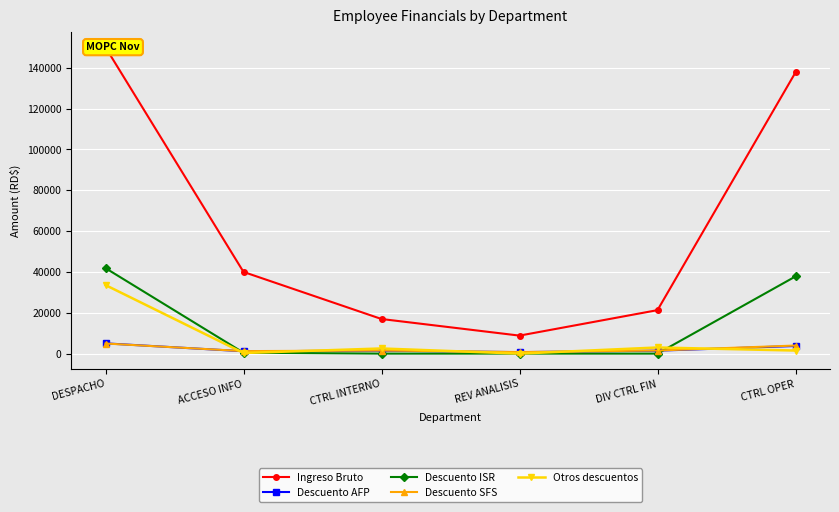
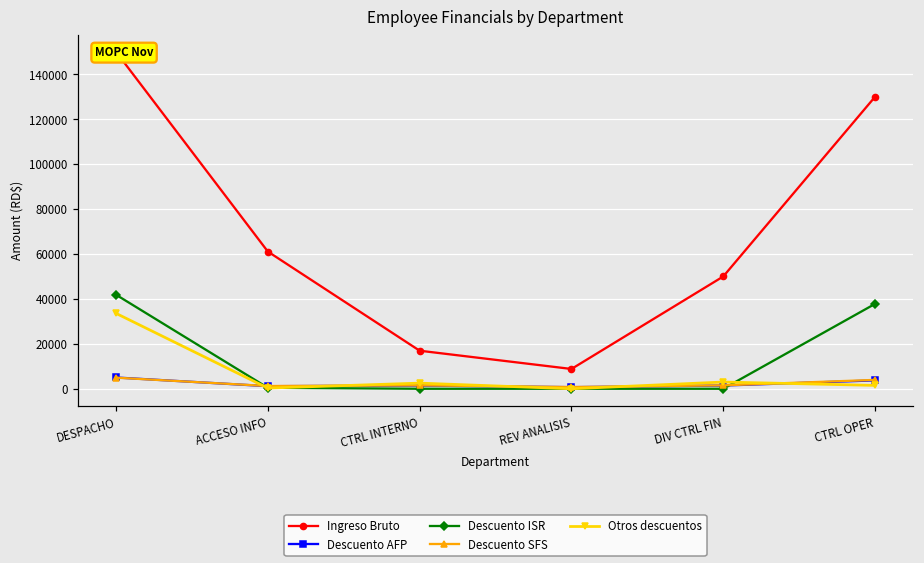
  {
    "Ingreso Bruto": {
-     "ACCESO INFO": 40000,
+     "ACCESO INFO": 61000,
      "CTRL INTERNO": 17000,
      "REV ANALISIS": 9000,
-     "DIV CTRL FIN": 21000,
-     "CTRL OPER": 138000
+     "DIV CTRL FIN": 50000,
+     "CTRL OPER": 130000
    },
    "Descuento ISR": {
      "DESPACHO": 42000,
      "CTRL INTERNO": 0,
      "DIV CTRL FIN": 0,
      "CTRL OPER": 38000
    }
  }
